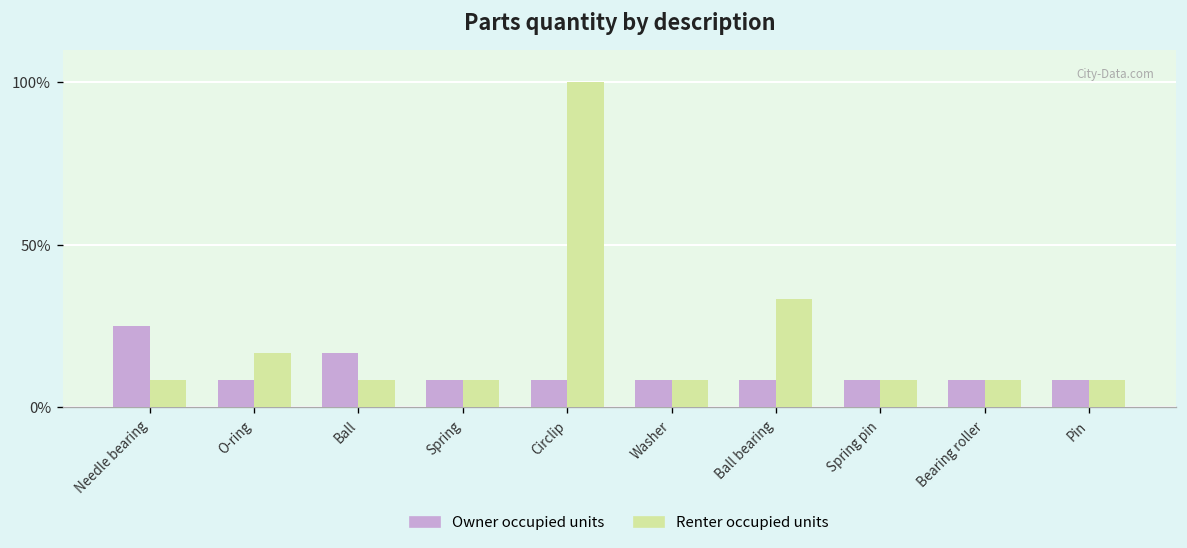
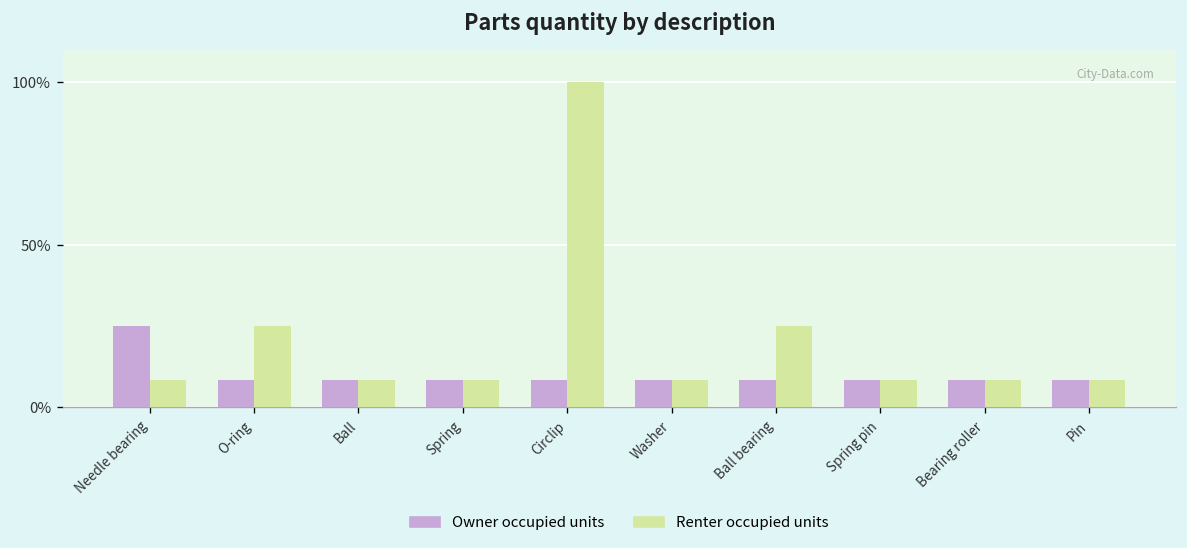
  {
    "Owner occupied units": {
      "Needle bearing": "25%",
      "O-ring": "8%",
-     "Ball": "17%",
+     "Ball": "8%",
      "Spring": "8%",
      "Circlip": "8%",
      "Washer": "8%",
      "Ball bearing": "8%",
      "Spring pin": "8%",
      "Bearing roller": "8%",
      "Pin": "8%"
    },
    "Renter occupied units": {
      "Needle bearing": "8%",
-     "O-ring": "17%",
+     "O-ring": "25%",
      "Ball": "8%",
      "Spring": "8%",
      "Circlip": "100%",
      "Washer": "8%",
-     "Ball bearing": "33%",
+     "Ball bearing": "25%",
      "Spring pin": "8%",
      "Bearing roller": "8%",
      "Pin": "8%"
    }
  }
